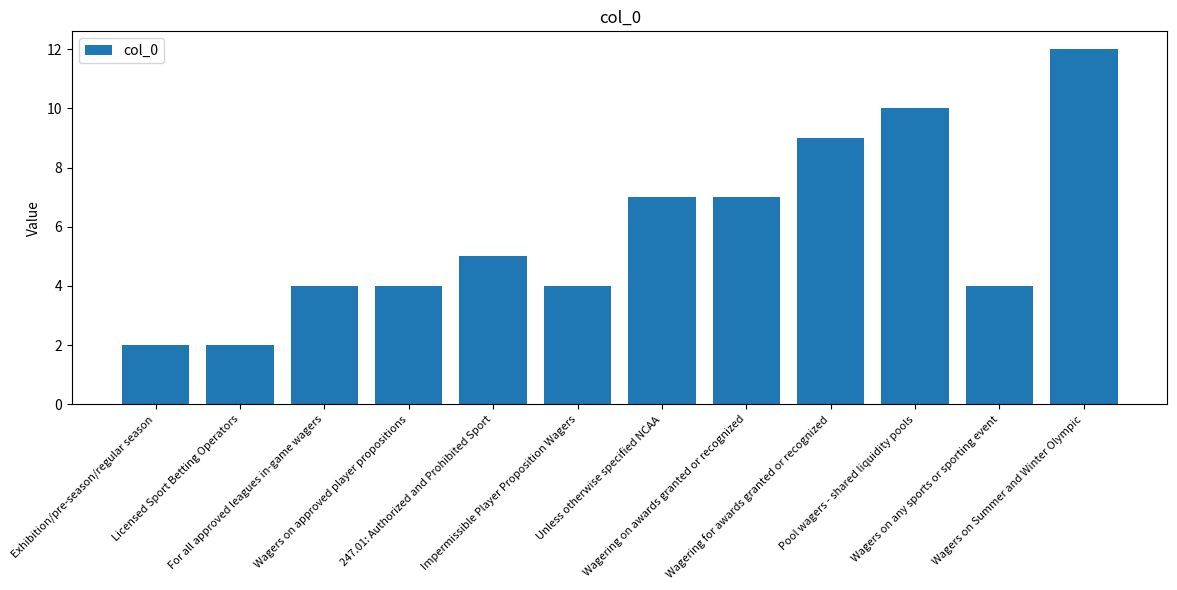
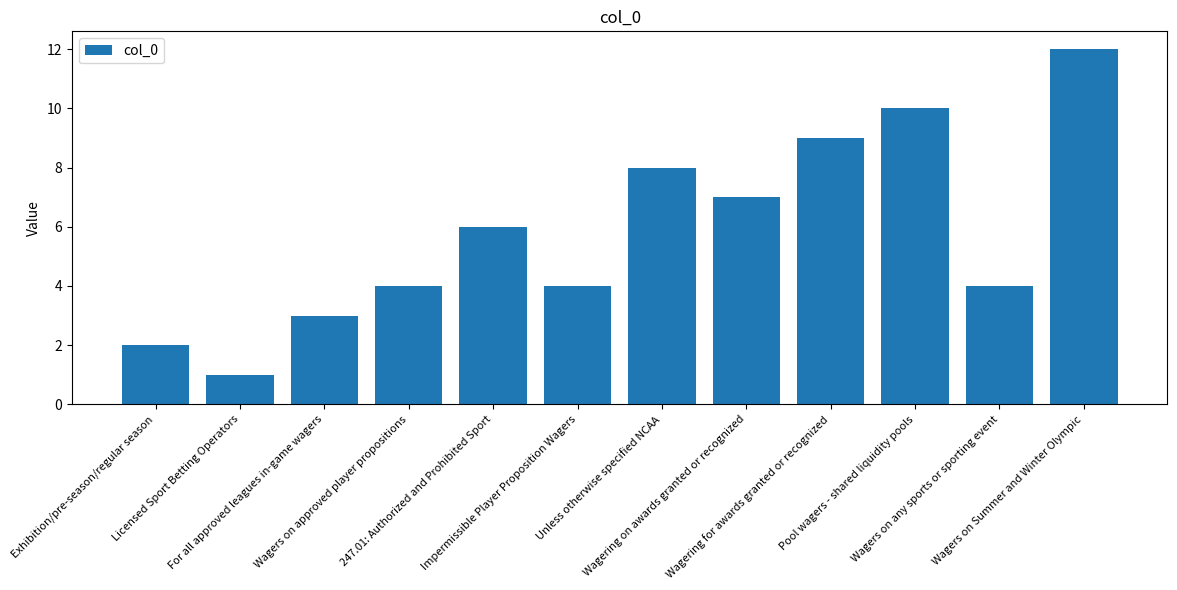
  {
    "Exhibition/pre-season/regular season": 2,
-   "Licensed Sport Betting Operators": 2,
-   "For all approved leagues in-game wagers": 4,
+   "Licensed Sport Betting Operators": 1,
+   "For all approved leagues in-game wagers": 3,
    "Wagers on approved player propositions": 4,
-   "247.01: Authorized and Prohibited Sport": 5,
+   "247.01: Authorized and Prohibited Sport": 6,
    "Impermissible Player Proposition Wagers": 4,
-   "Unless otherwise specified NCAA": 7,
+   "Unless otherwise specified NCAA": 8,
    "Wagering on awards granted or recognized": 7,
    "Wagering for awards granted or recognized": 9,
    "Pool wagers - shared liquidity pools": 10,
    "Wagers on any sports or sporting event": 4,
    "Wagers on Summer and Winter Olympic": 12
  }
